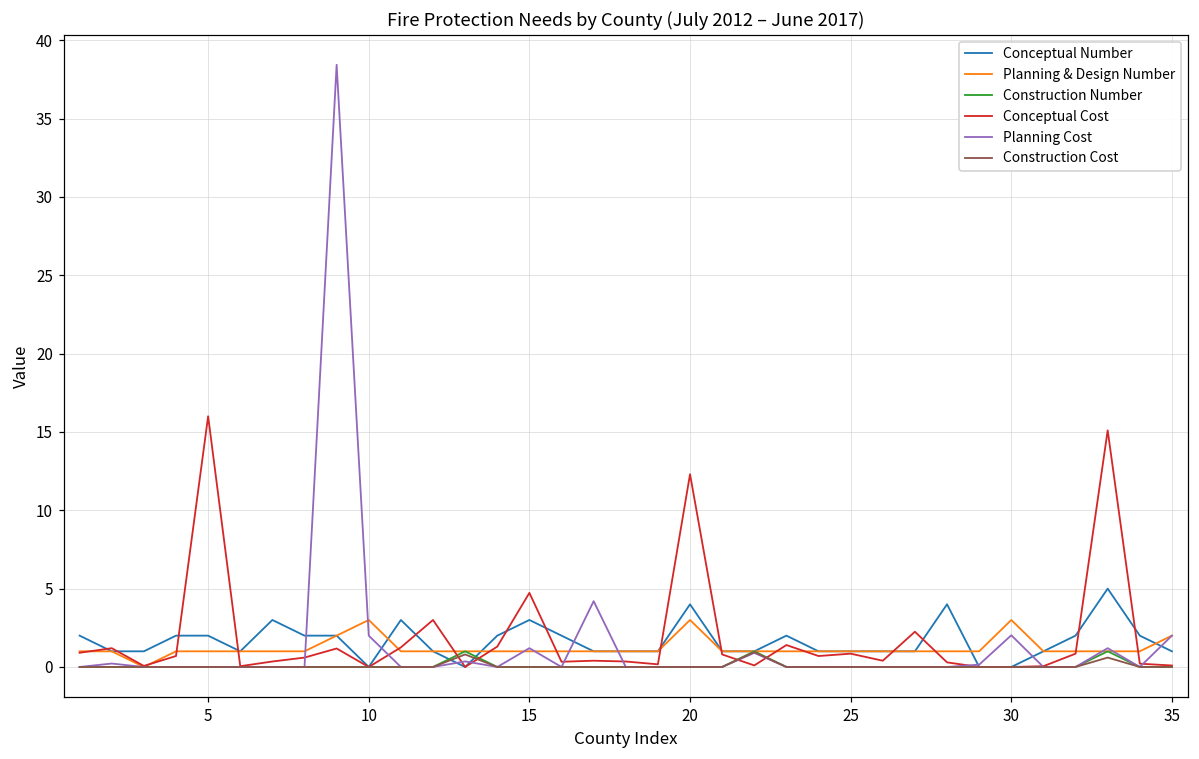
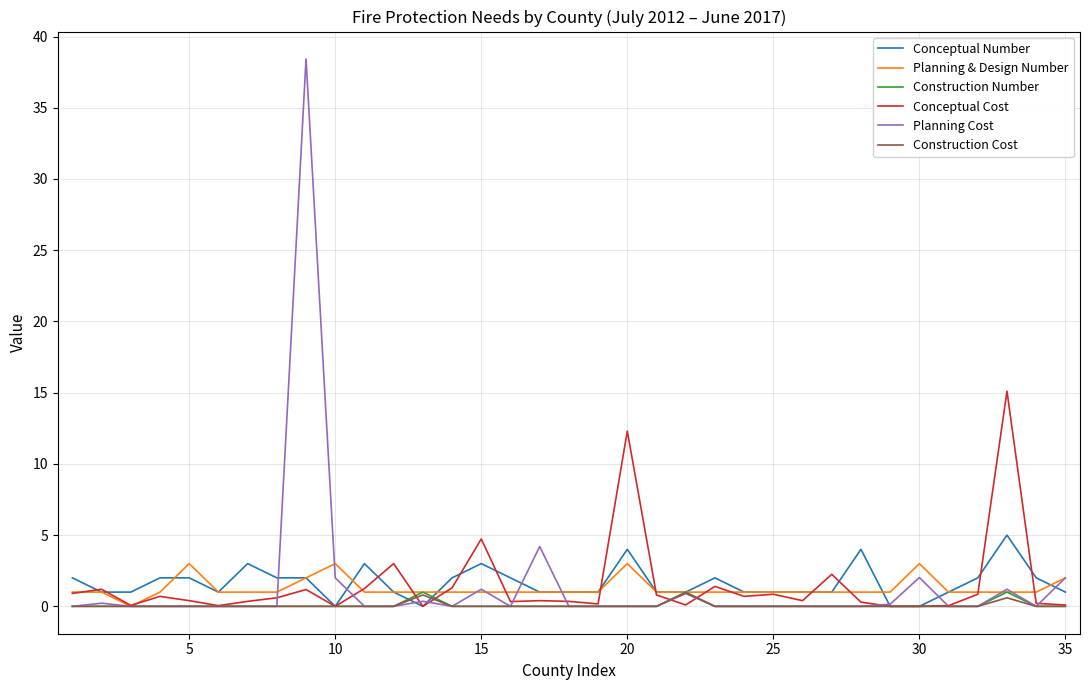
  {
    "Conceptual Number": {
      "5": 2.0,
      "15": 3.0,
      "20": 4.0,
      "35": 1.0
    },
    "Planning & Design Number": {
-     "5": 1,
+     "5": 3,
      "10": 3,
      "15": 1,
      "20": 3,
      "30": 3
    },
    "Conceptual Cost": {
-     "5": 16.0,
+     "5": 0.4,
      "15": 4.7,
      "20": 12.3
    },
    "Planning Cost": {
      "10": 2.0,
      "15": 1.2,
      "30": 2.0
    }
  }
